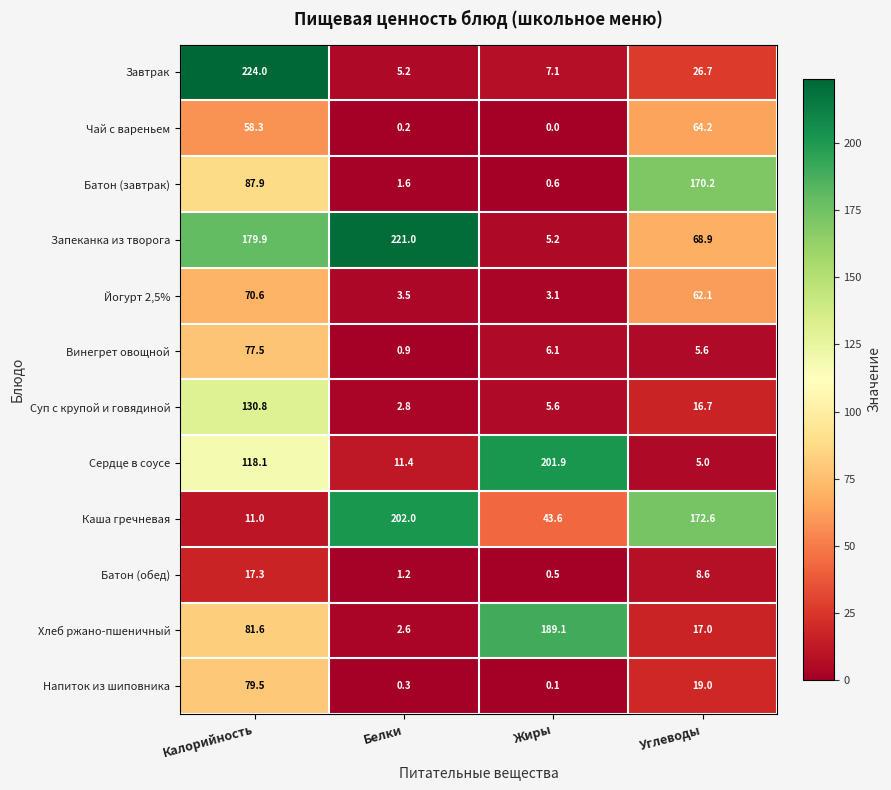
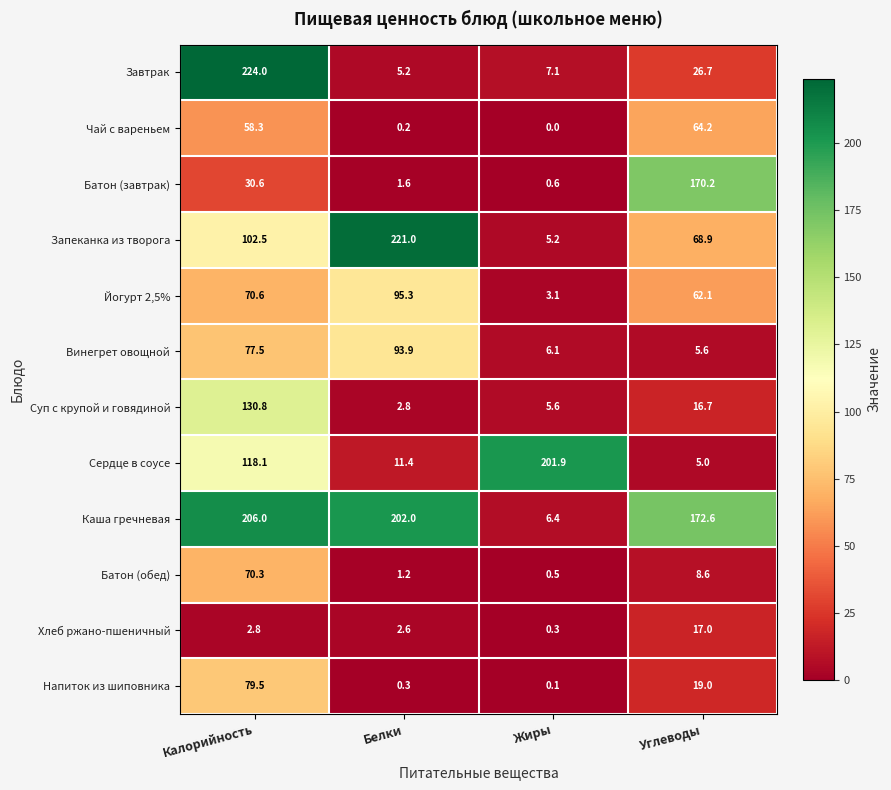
  {
    "Завтрак": {
      "Калорийность": 224.0,
      "Белки": 5.2,
      "Жиры": 7.1,
      "Углеводы": 26.7
    },
    "Чай с вареньем": {
      "Калорийность": 58.3,
      "Белки": 0.2,
      "Жиры": 0.0,
      "Углеводы": 64.2
    },
    "Батон (завтрак)": {
-     "Калорийность": 87.9,
+     "Калорийность": 30.6,
      "Белки": 1.6,
      "Жиры": 0.6,
      "Углеводы": 170.2
    },
    "Запеканка из творога": {
-     "Калорийность": 179.9,
+     "Калорийность": 102.5,
      "Белки": 221.0,
      "Жиры": 5.2,
      "Углеводы": 68.9
    },
    "Йогурт 2,5%": {
      "Калорийность": 70.6,
-     "Белки": 3.5,
+     "Белки": 95.3,
      "Жиры": 3.1,
      "Углеводы": 62.1
    },
    "Винегрет овощной": {
      "Калорийность": 77.5,
-     "Белки": 0.9,
+     "Белки": 93.9,
      "Жиры": 6.1,
      "Углеводы": 5.6
    },
    "Суп с крупой и говядиной": {
      "Калорийность": 130.8,
      "Белки": 2.8,
      "Жиры": 5.6,
      "Углеводы": 16.7
    },
    "Сердце в соусе": {
      "Калорийность": 118.1,
      "Белки": 11.4,
      "Жиры": 201.9,
      "Углеводы": 5.0
    },
    "Каша гречневая": {
-     "Калорийность": 11.0,
+     "Калорийность": 206.0,
      "Белки": 202.0,
-     "Жиры": 43.6,
+     "Жиры": 6.4,
      "Углеводы": 172.6
    },
    "Батон (обед)": {
-     "Калорийность": 17.3,
+     "Калорийность": 70.3,
      "Белки": 1.2,
      "Жиры": 0.5,
      "Углеводы": 8.6
    },
    "Хлеб ржано-пшеничный": {
-     "Калорийность": 81.6,
+     "Калорийность": 2.8,
      "Белки": 2.6,
-     "Жиры": 189.1,
+     "Жиры": 0.3,
      "Углеводы": 17.0
    },
    "Напиток из шиповника": {
      "Калорийность": 79.5,
      "Белки": 0.3,
      "Жиры": 0.1,
      "Углеводы": 19.0
    }
  }
